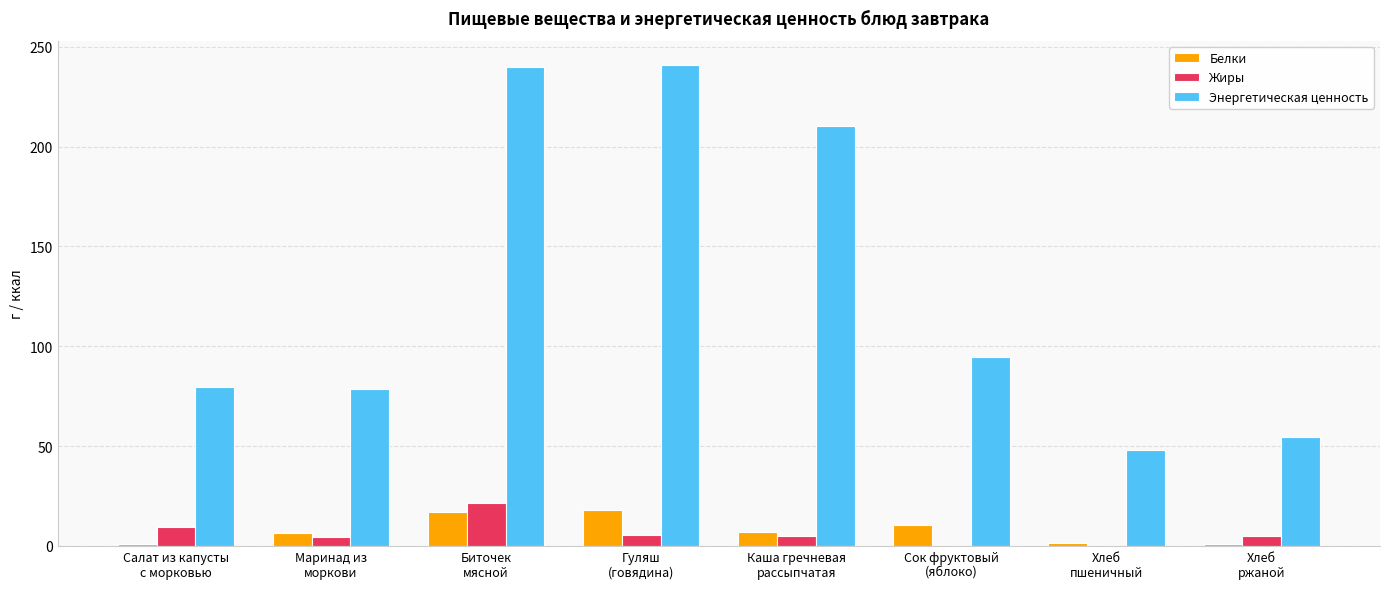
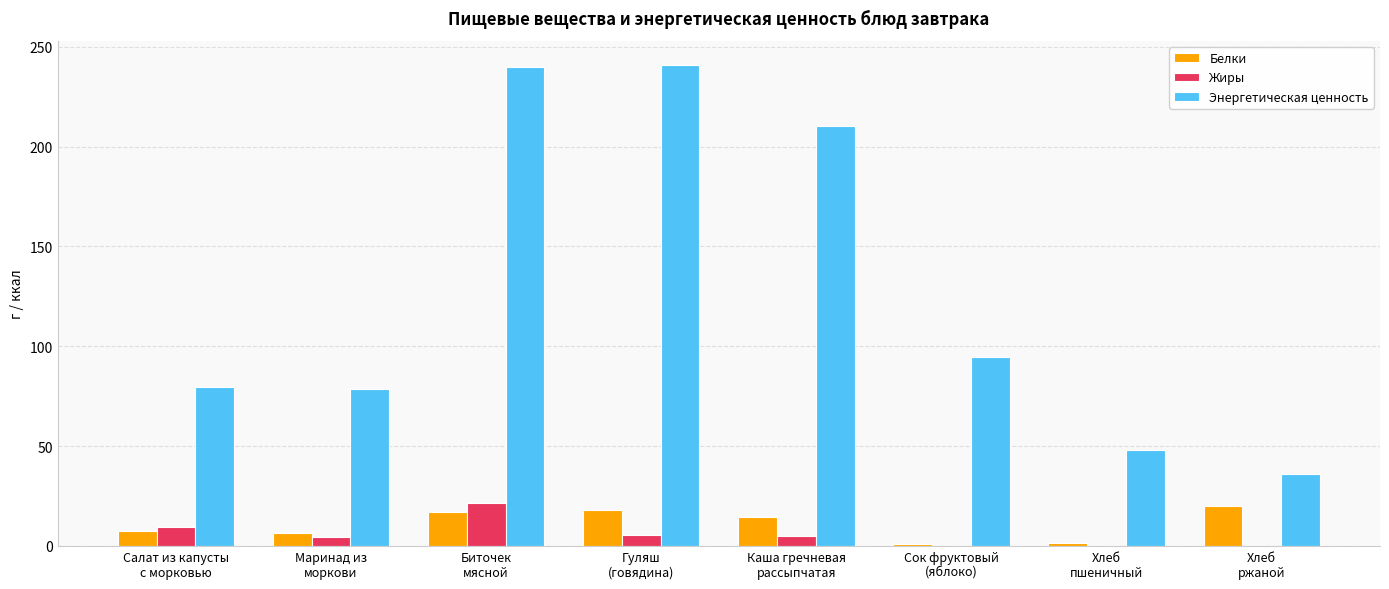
  {
    "Белки": {
-     "Салат из капусты с морковью": 1,
+     "Салат из капусты с морковью": 8,
      "Маринад из моркови": 7,
      "Биточек мясной": 17,
      "Гуляш (говядина)": 18,
-     "Каша гречневая рассыпчатая": 7,
-     "Сок фруктовый (яблоко)": 10,
+     "Каша гречневая рассыпчатая": 15,
+     "Сок фруктовый (яблоко)": 1,
      "Хлеб пшеничный": 1,
-     "Хлеб ржаной": 1
+     "Хлеб ржаной": 20
    },
    "Жиры": {
      "Салат из капусты с морковью": 10,
      "Маринад из моркови": 4,
      "Биточек мясной": 21,
      "Гуляш (говядина)": 6,
      "Каша гречневая рассыпчатая": 5,
-     "Хлеб ржаной": 5
+     "Хлеб ржаной": 0
    },
    "Энергетическая ценность": {
      "Салат из капусты с морковью": 80,
      "Маринад из моркови": 79,
      "Биточек мясной": 240,
      "Гуляш (говядина)": 241,
      "Каша гречневая рассыпчатая": 210,
      "Сок фруктовый (яблоко)": 94,
      "Хлеб пшеничный": 48,
-     "Хлеб ржаной": 55
+     "Хлеб ржаной": 36
    }
  }
